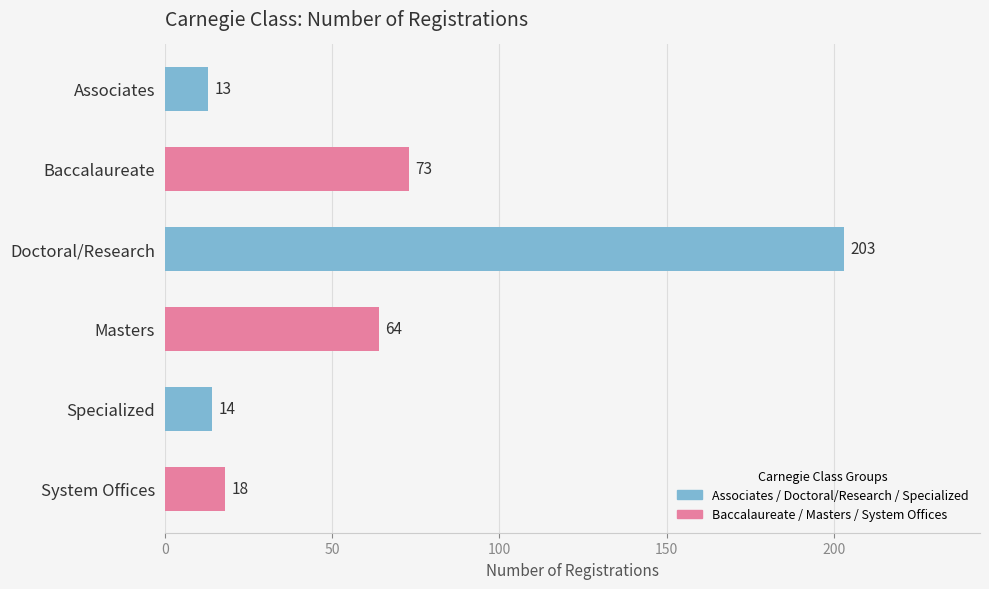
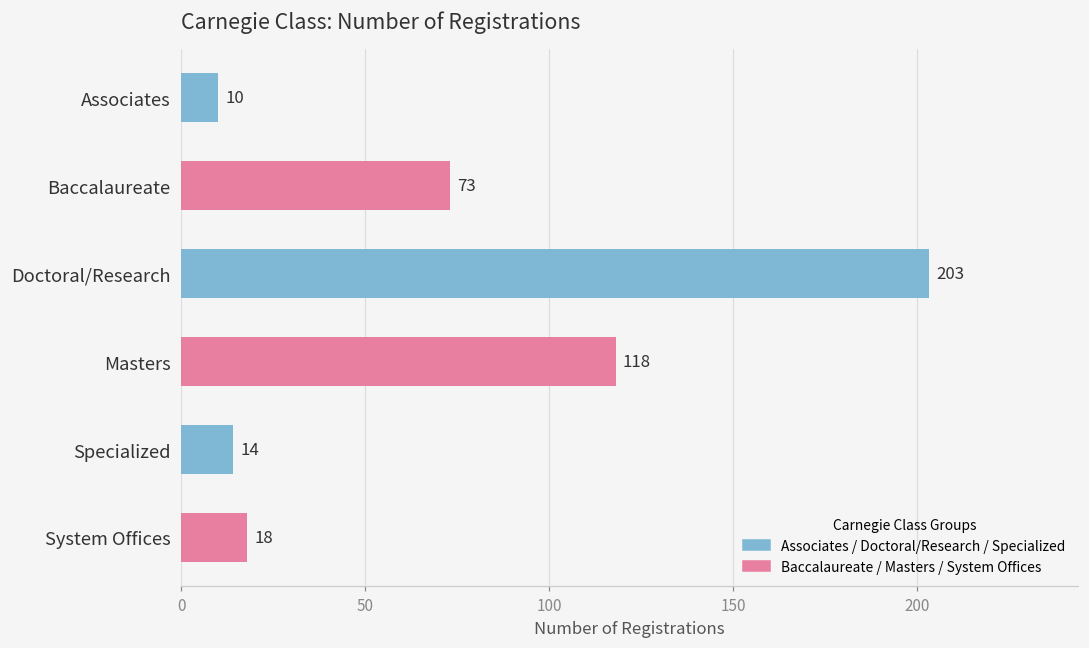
  {
-   "Associates": 13,
+   "Associates": 10,
    "Baccalaureate": 73,
    "Doctoral/Research": 203,
-   "Masters": 64,
+   "Masters": 118,
    "Specialized": 14,
    "System Offices": 18
  }
